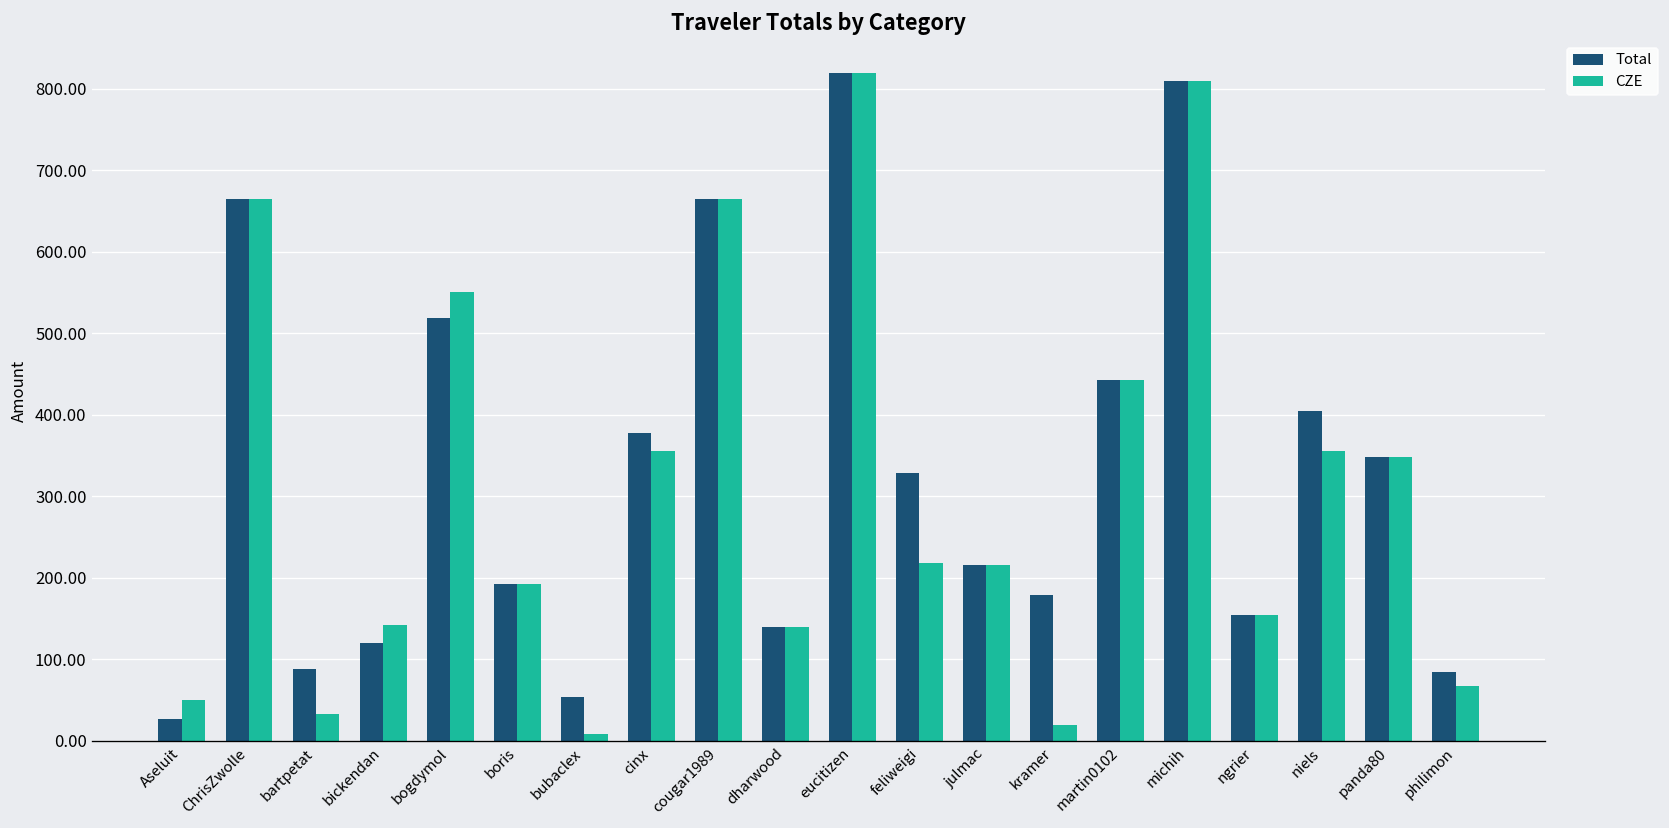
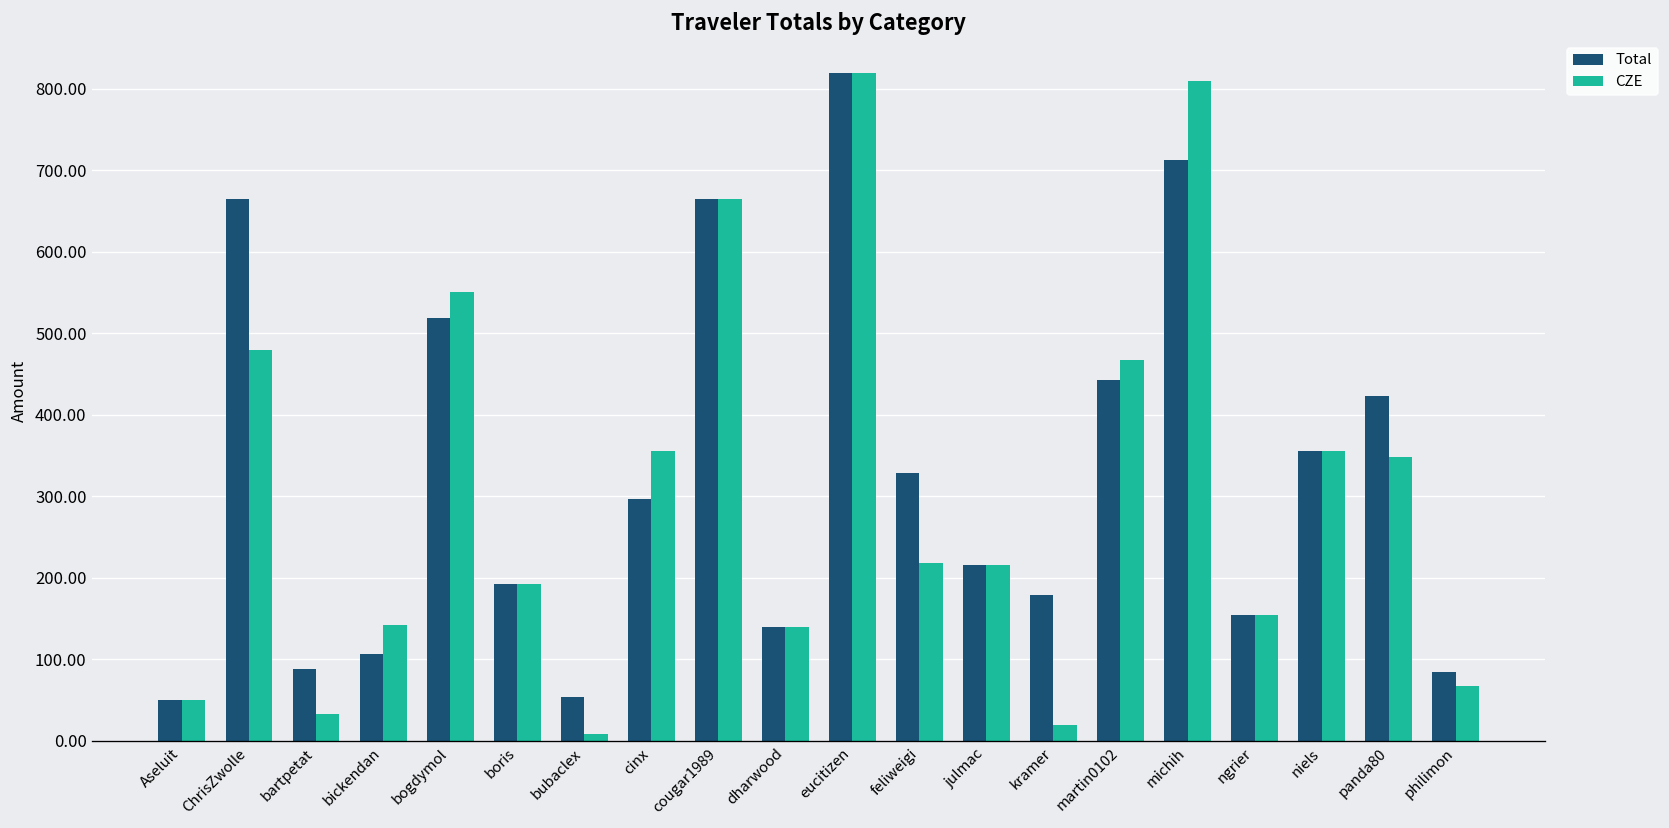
  {
    "Total": {
-     "Aseluit": 30,
+     "Aseluit": 50,
      "ChrisZwolle": 660,
      "bartpetat": 90,
-     "bickendan": 120,
+     "bickendan": 110,
      "bogdymol": 520,
      "boris": 190,
      "bubaclex": 50,
-     "cinx": 380,
+     "cinx": 300,
      "cougar1989": 670,
      "dharwood": 140,
      "eucitizen": 820,
      "feliweigi": 330,
      "julmac": 220,
      "kramer": 180,
      "martin0102": 440,
-     "michih": 810,
+     "michih": 710,
      "ngrier": 150,
-     "niels": 400,
-     "panda80": 350,
+     "niels": 360,
+     "panda80": 420,
      "philimon": 80
    },
    "CZE": {
      "Aseluit": 50,
-     "ChrisZwolle": 660,
+     "ChrisZwolle": 480,
      "bartpetat": 30,
      "bickendan": 140,
      "bogdymol": 550,
      "boris": 190,
      "bubaclex": 10,
      "cinx": 360,
      "cougar1989": 670,
      "dharwood": 140,
      "eucitizen": 820,
      "feliweigi": 220,
      "julmac": 220,
      "kramer": 20,
-     "martin0102": 440,
+     "martin0102": 470,
      "michih": 810,
      "ngrier": 150,
      "niels": 360,
      "panda80": 350,
      "philimon": 70
    }
  }
